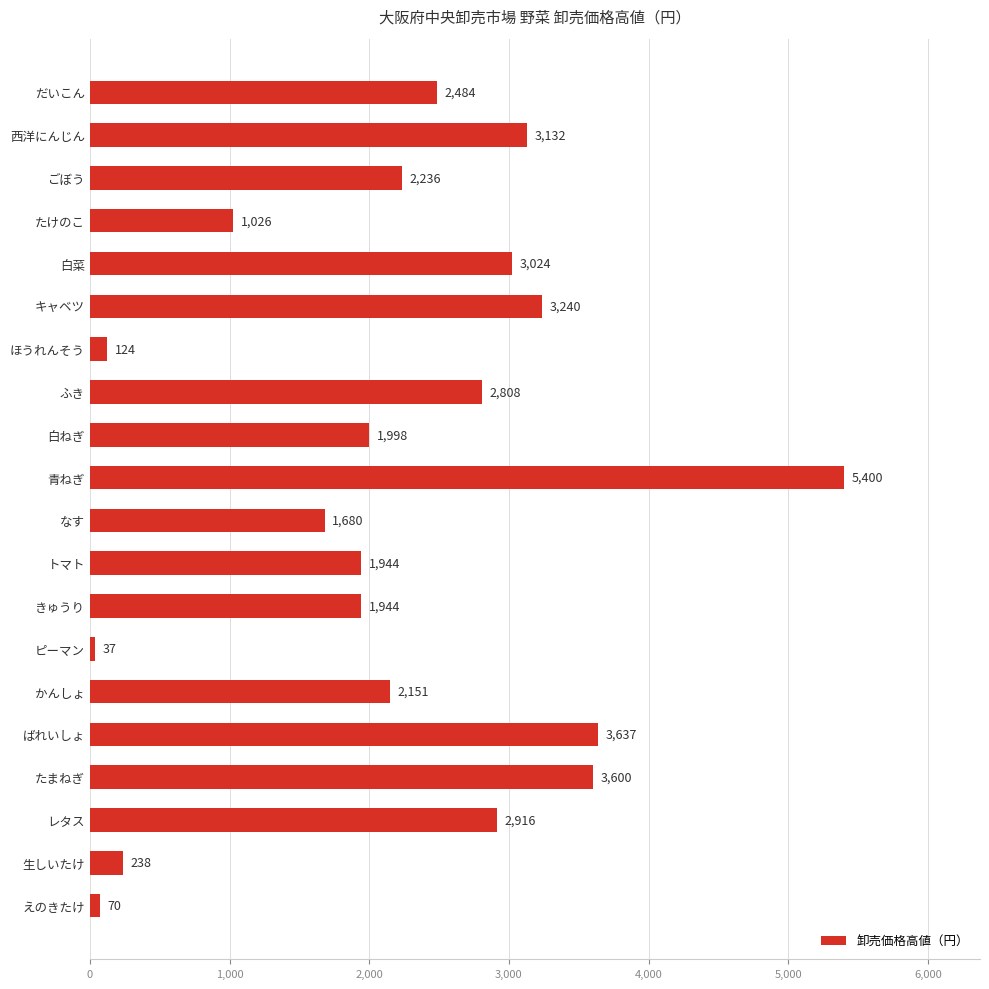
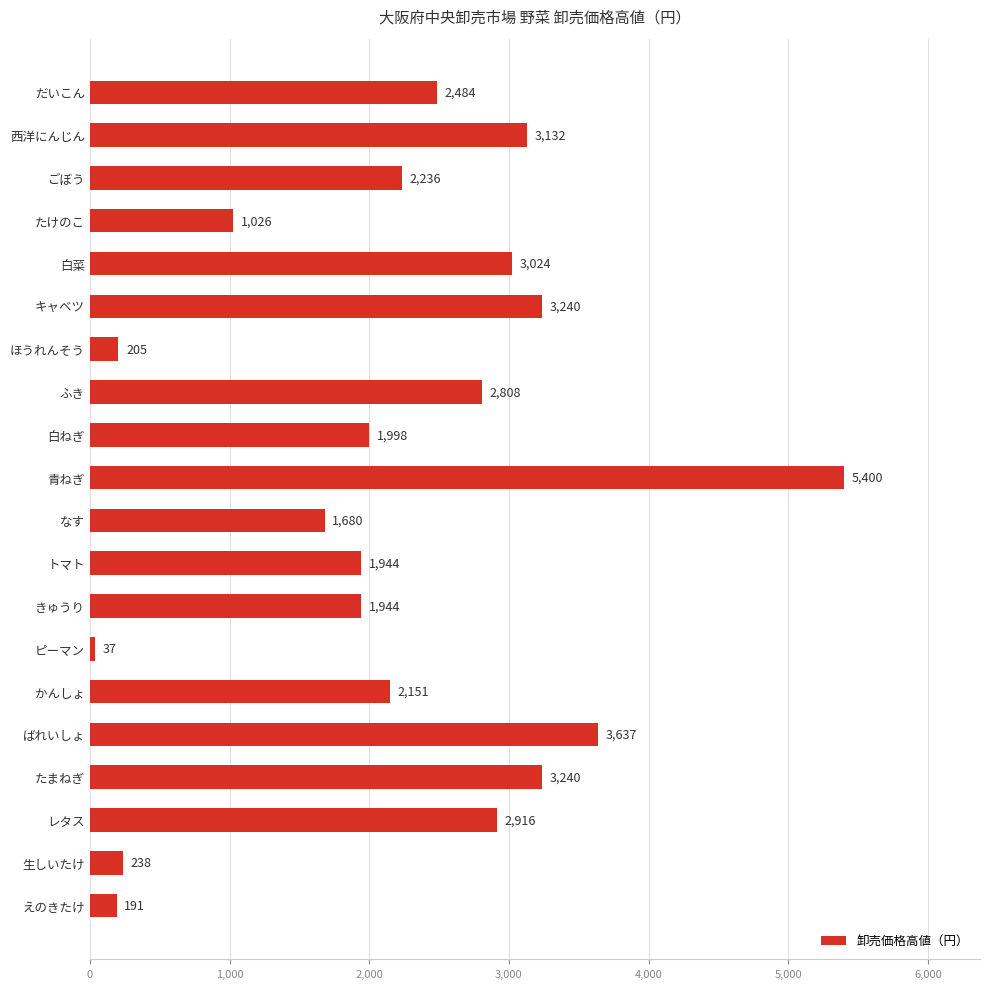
  {
    "だいこん": "2,484",
    "西洋にんじん": "3,132",
    "ごぼう": "2,236",
    "たけのこ": "1,026",
    "白菜": "3,024",
    "キャベツ": "3,240",
-   "ほうれんそう": "124",
+   "ほうれんそう": "205",
    "ふき": "2,808",
    "白ねぎ": "1,998",
    "青ねぎ": "5,400",
    "なす": "1,680",
    "トマト": "1,944",
    "きゅうり": "1,944",
    "ピーマン": "37",
    "かんしょ": "2,151",
    "ばれいしょ": "3,637",
-   "たまねぎ": "3,600",
+   "たまねぎ": "3,240",
    "レタス": "2,916",
    "生しいたけ": "238",
-   "えのきたけ": "70"
+   "えのきたけ": "191"
  }
